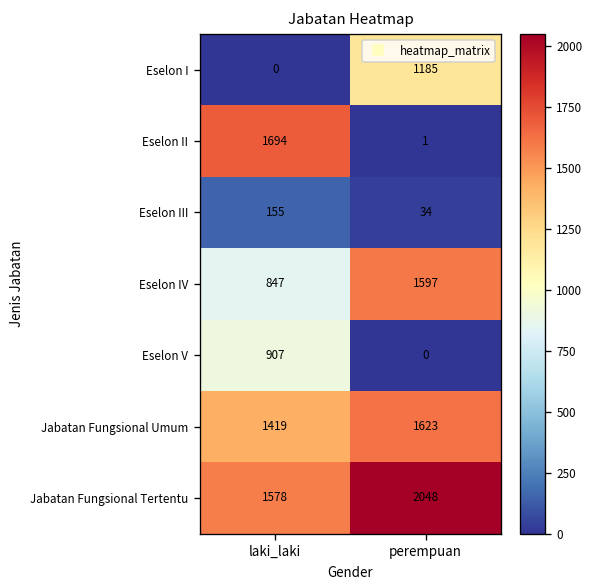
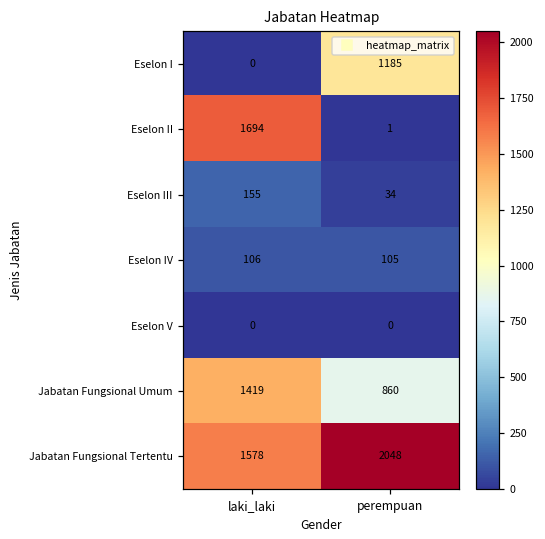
  {
    "Eselon I": {
      "laki_laki": 0,
      "perempuan": 1185
    },
    "Eselon II": {
      "laki_laki": 1694,
      "perempuan": 1
    },
    "Eselon III": {
      "laki_laki": 155,
      "perempuan": 34
    },
    "Eselon IV": {
-     "laki_laki": 847,
-     "perempuan": 1597
+     "laki_laki": 106,
+     "perempuan": 105
    },
    "Eselon V": {
-     "laki_laki": 907,
+     "laki_laki": 0,
      "perempuan": 0
    },
    "Jabatan Fungsional Umum": {
      "laki_laki": 1419,
-     "perempuan": 1623
+     "perempuan": 860
    },
    "Jabatan Fungsional Tertentu": {
      "laki_laki": 1578,
      "perempuan": 2048
    }
  }
